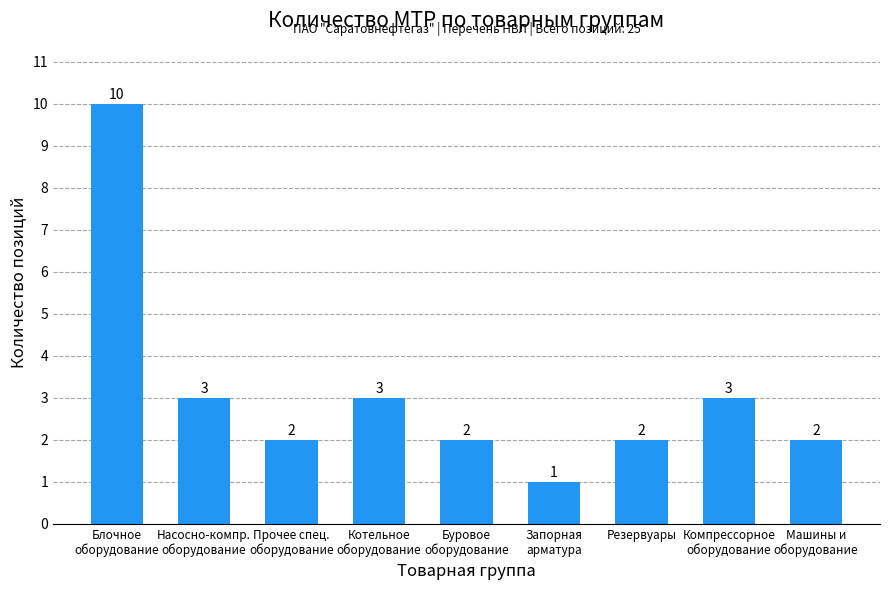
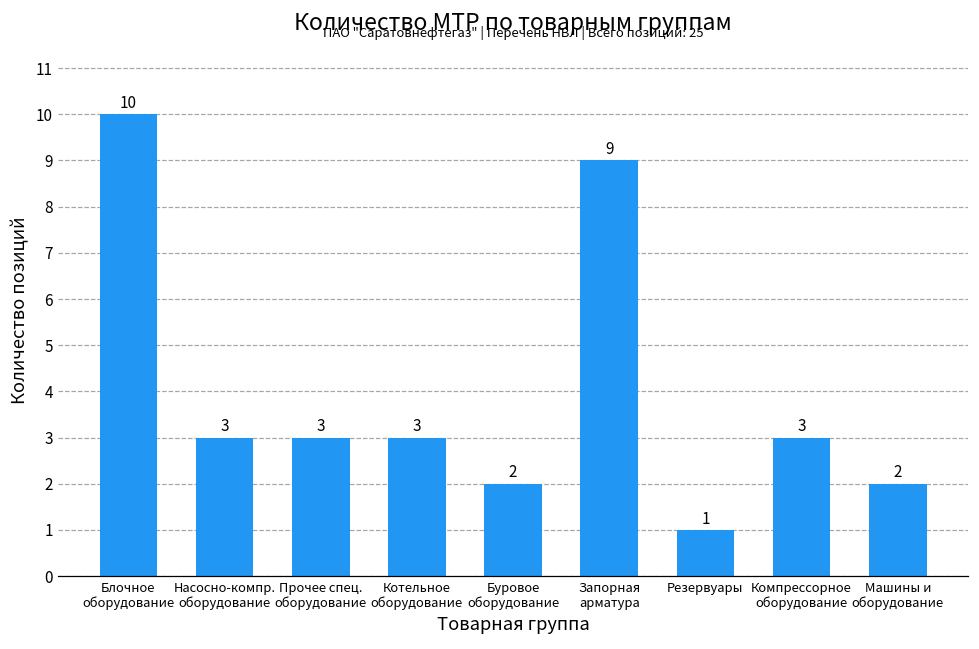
  {
    "Блочное оборудование": 10,
    "Насосно-компр. оборудование": 3,
-   "Прочее спец. оборудование": 2,
+   "Прочее спец. оборудование": 3,
    "Котельное оборудование": 3,
    "Буровое оборудование": 2,
-   "Запорная арматура": 1,
-   "Резервуары": 2,
+   "Запорная арматура": 9,
+   "Резервуары": 1,
    "Компрессорное оборудование": 3,
    "Машины и оборудование": 2
  }
